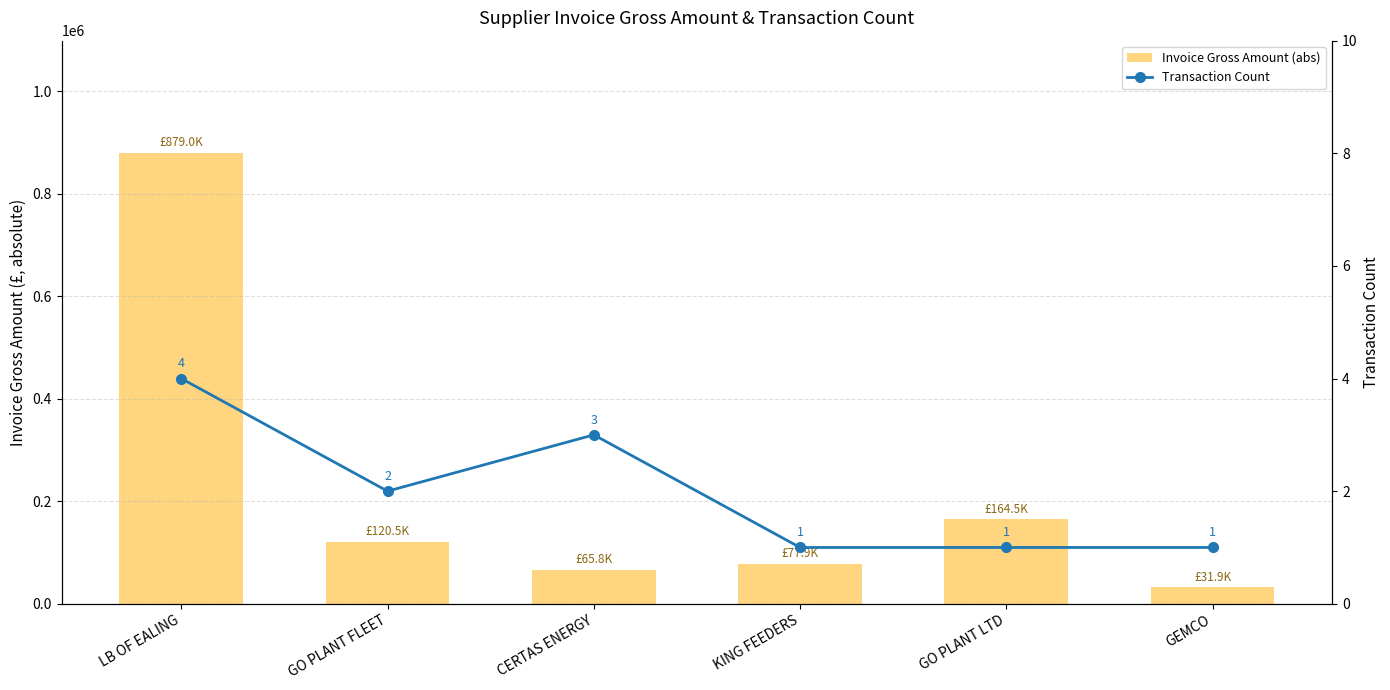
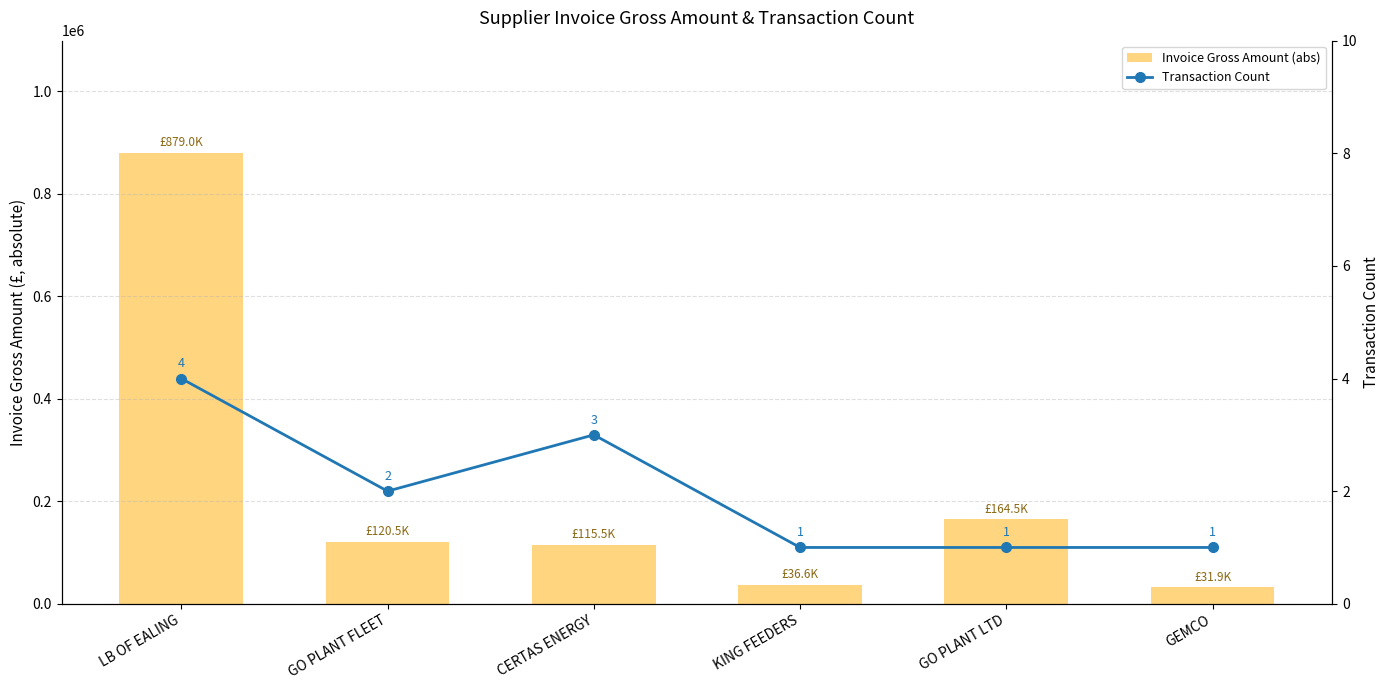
  {
    "Invoice Gross Amount (abs)": {
      "LB OF EALING": "£879.0K",
      "GO PLANT FLEET": "£120.5K",
-     "CERTAS ENERGY": "£65.8K",
-     "KING FEEDERS": "£77.9K",
+     "CERTAS ENERGY": "£115.5K",
+     "KING FEEDERS": "£36.6K",
      "GO PLANT LTD": "£164.5K",
      "GEMCO": "£31.9K"
    },
    "Transaction Count": {
      "LB OF EALING": "4",
      "GO PLANT FLEET": "2",
      "CERTAS ENERGY": "3",
      "KING FEEDERS": "1",
      "GO PLANT LTD": "1",
      "GEMCO": "1"
    }
  }
